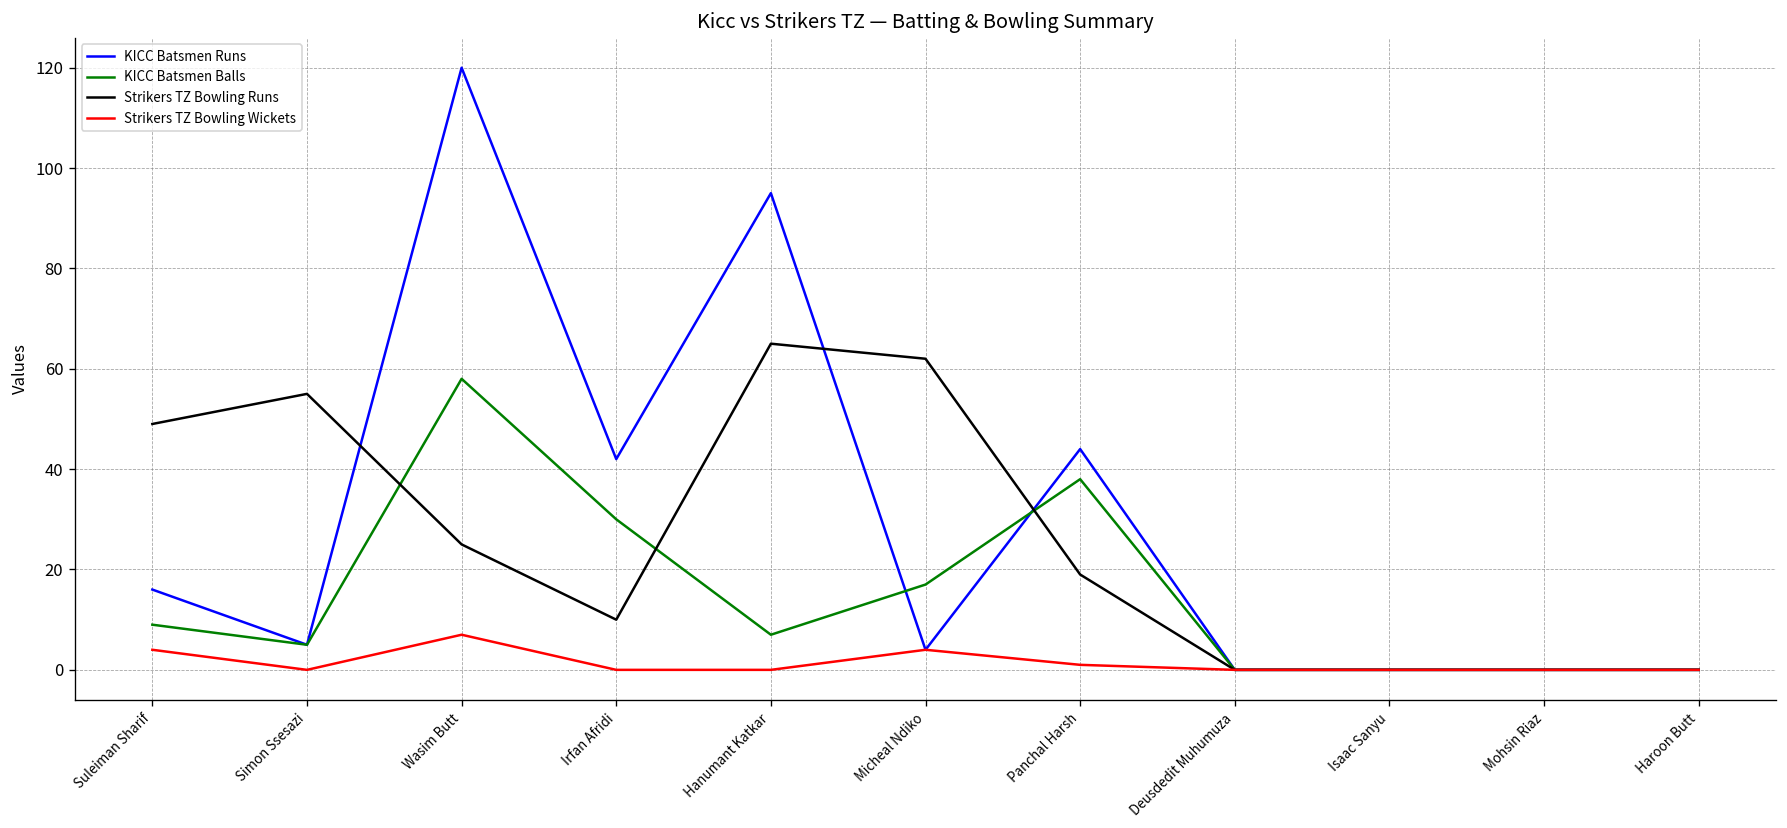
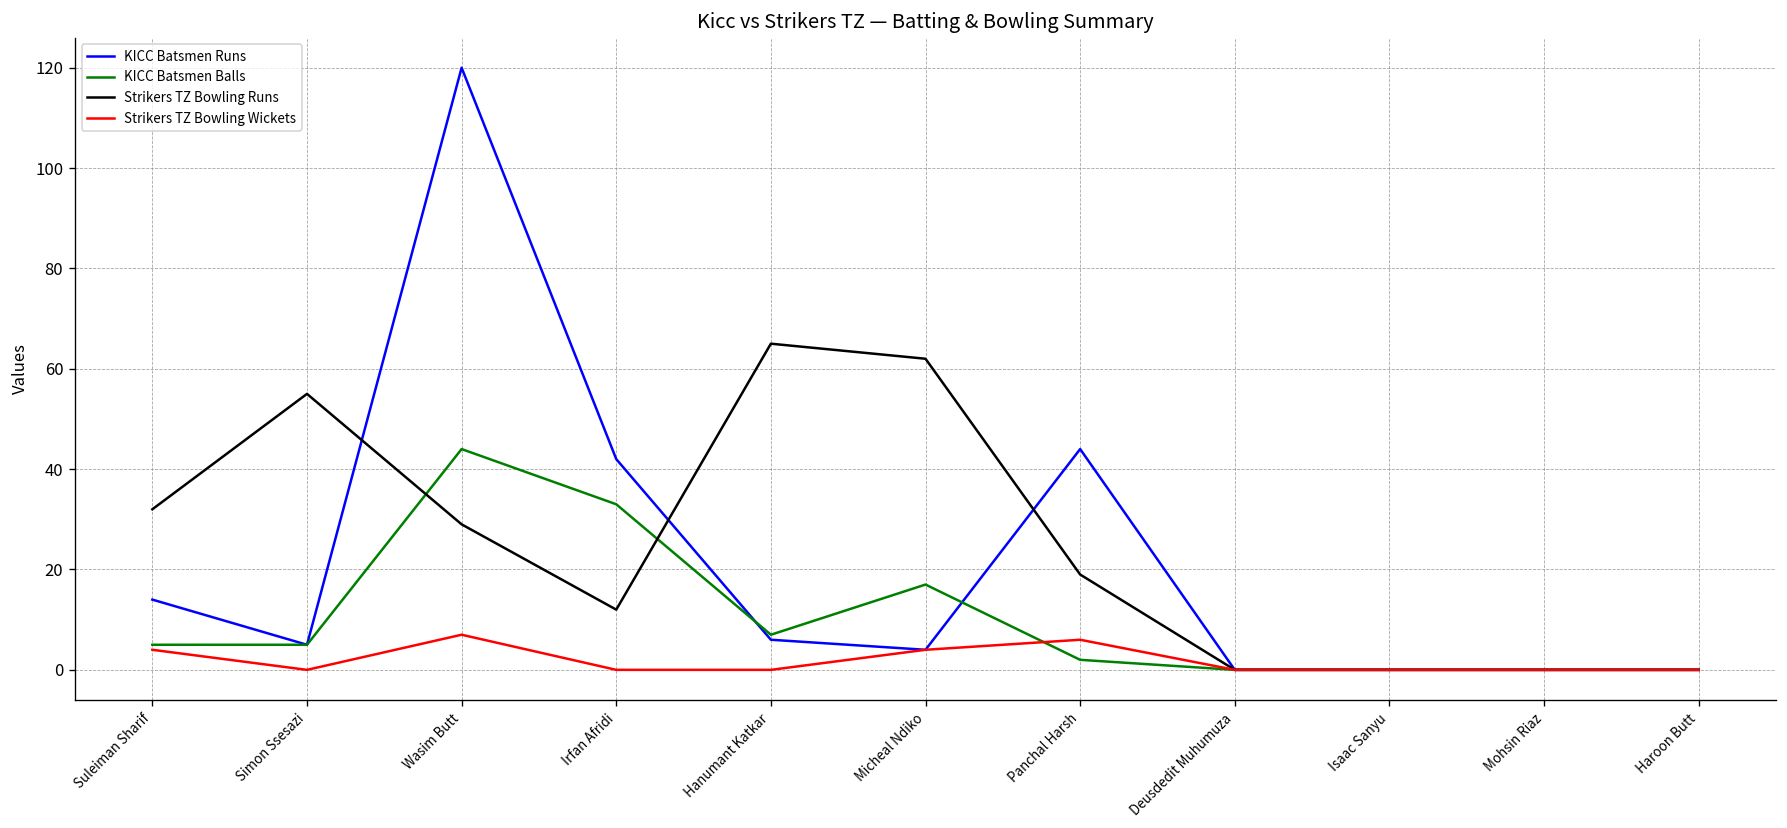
  {
    "KICC Batsmen Runs": {
-     "Suleiman Sharif": 16,
+     "Suleiman Sharif": 14,
      "Wasim Butt": 120,
      "Irfan Afridi": 42,
-     "Hanumant Katkar": 95,
+     "Hanumant Katkar": 6,
      "Panchal Harsh": 44
    },
    "KICC Batsmen Balls": {
-     "Suleiman Sharif": 9,
-     "Wasim Butt": 58,
-     "Irfan Afridi": 30,
+     "Suleiman Sharif": 5,
+     "Wasim Butt": 44,
+     "Irfan Afridi": 33,
      "Hanumant Katkar": 7,
      "Micheal Ndiko": 17,
-     "Panchal Harsh": 38
+     "Panchal Harsh": 2
    },
    "Strikers TZ Bowling Runs": {
-     "Suleiman Sharif": 49,
+     "Suleiman Sharif": 32,
      "Simon Ssesazi": 55,
-     "Wasim Butt": 25,
-     "Irfan Afridi": 10,
+     "Wasim Butt": 29,
+     "Irfan Afridi": 12,
      "Hanumant Katkar": 65,
      "Micheal Ndiko": 62,
      "Panchal Harsh": 19
    },
    "Strikers TZ Bowling Wickets": {
      "Suleiman Sharif": 4,
      "Simon Ssesazi": 0,
      "Wasim Butt": 7,
      "Irfan Afridi": 0,
      "Hanumant Katkar": 0,
-     "Panchal Harsh": 1
+     "Panchal Harsh": 6
    }
  }
